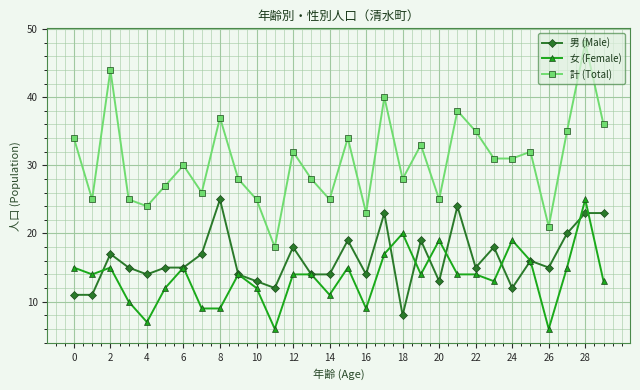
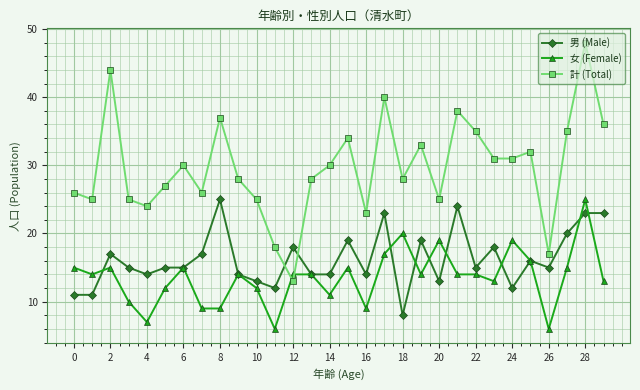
  {
    "計 (Total)": {
-     "0": 34,
+     "0": 26,
      "2": 44,
      "4": 24,
      "6": 30,
      "8": 37,
      "10": 25,
-     "12": 32,
-     "14": 25,
+     "12": 13,
+     "14": 30,
      "16": 23,
      "18": 28,
      "20": 25,
      "22": 35,
      "24": 31,
-     "26": 21
+     "26": 17
    }
  }
